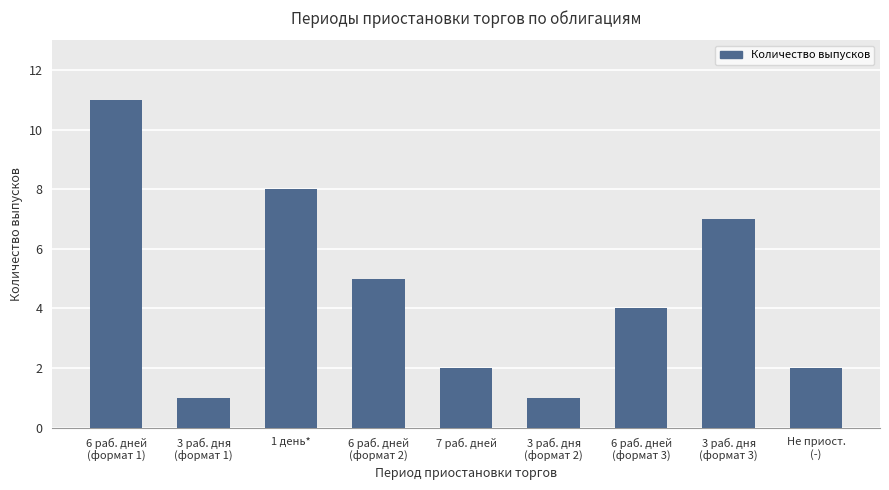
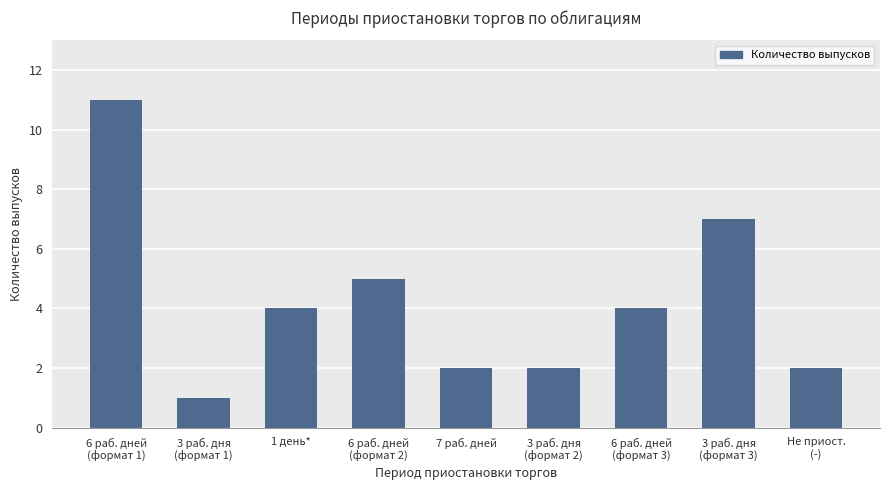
  {
    "6 раб. дней (формат 1)": 11,
    "3 раб. дня (формат 1)": 1,
-   "1 день*": 8,
+   "1 день*": 4,
    "6 раб. дней (формат 2)": 5,
    "7 раб. дней": 2,
-   "3 раб. дня (формат 2)": 1,
+   "3 раб. дня (формат 2)": 2,
    "6 раб. дней (формат 3)": 4,
    "3 раб. дня (формат 3)": 7,
    "Не приост. (-)": 2
  }
